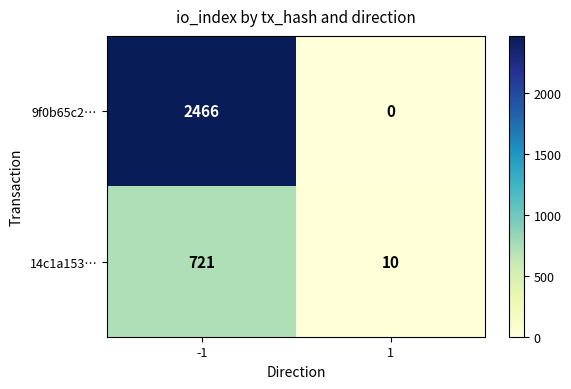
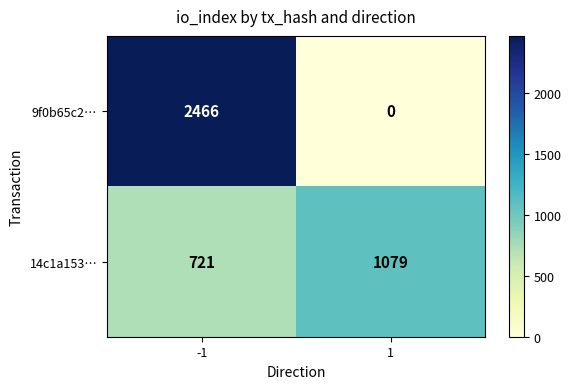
  {
    "9f0b65c2…": {
      "-1": 2466,
      "1": 0
    },
    "14c1a153…": {
      "-1": 721,
-     "1": 10
+     "1": 1079
    }
  }
